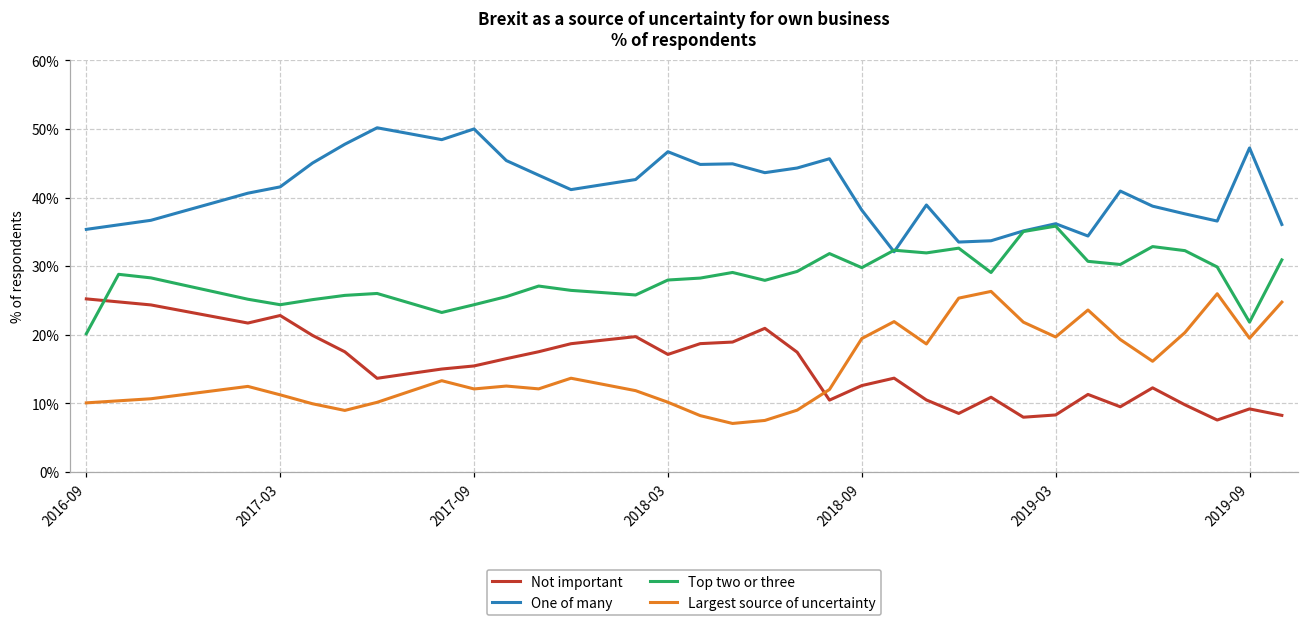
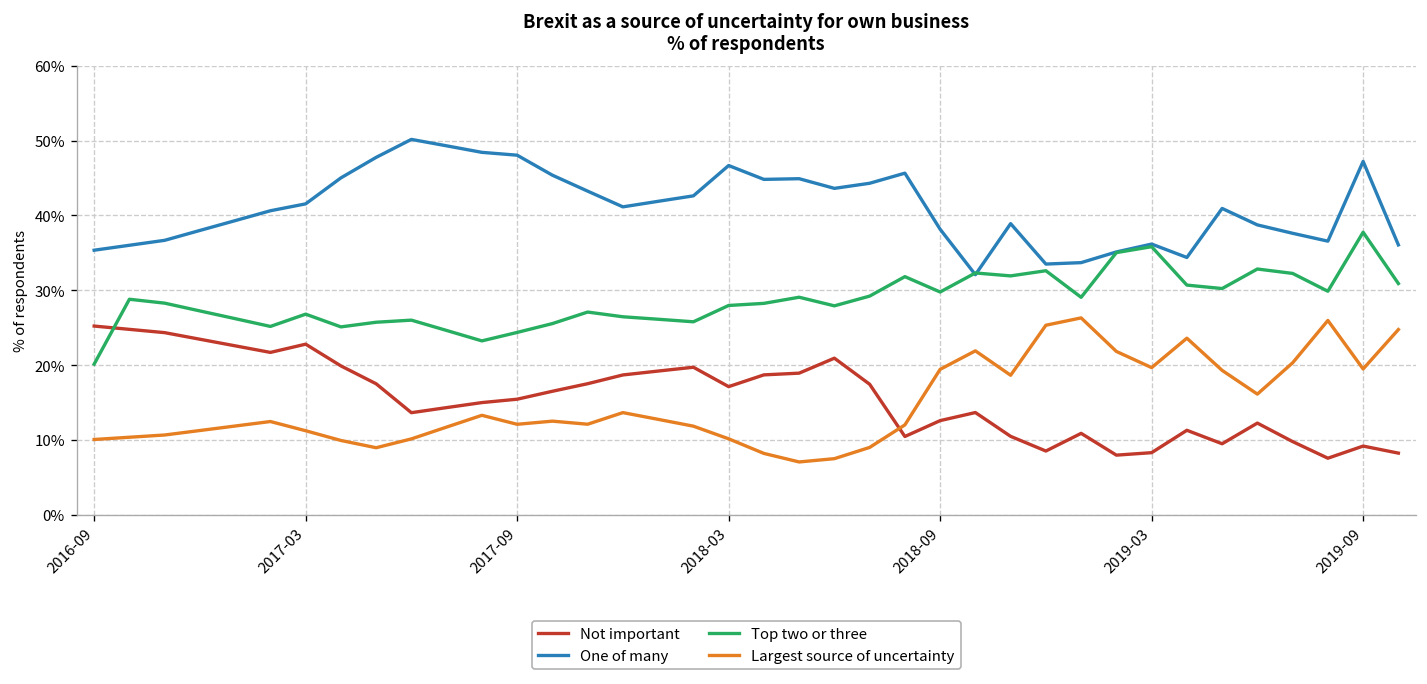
  {
    "Not important": {
      "2016-09": "25%",
      "2017-03": "23%",
      "2017-09": "15%",
      "2018-03": "17%",
      "2018-09": "13%",
      "2019-03": "8%",
      "2019-09": "9%"
    },
    "One of many": {
      "2016-09": "35%",
      "2017-03": "42%",
-     "2017-09": "50%",
+     "2017-09": "48%",
      "2018-03": "47%",
      "2018-09": "38%",
      "2019-09": "47%"
    },
    "Top two or three": {
      "2016-09": "20%",
-     "2017-03": "24%",
+     "2017-03": "27%",
      "2017-09": "24%",
      "2018-03": "28%",
      "2018-09": "30%",
-     "2019-09": "22%"
+     "2019-09": "38%"
    },
    "Largest source of uncertainty": {
      "2016-09": "10%",
      "2017-03": "11%",
      "2017-09": "12%",
      "2018-03": "10%",
      "2018-09": "19%",
      "2019-03": "20%",
      "2019-09": "20%"
    }
  }
